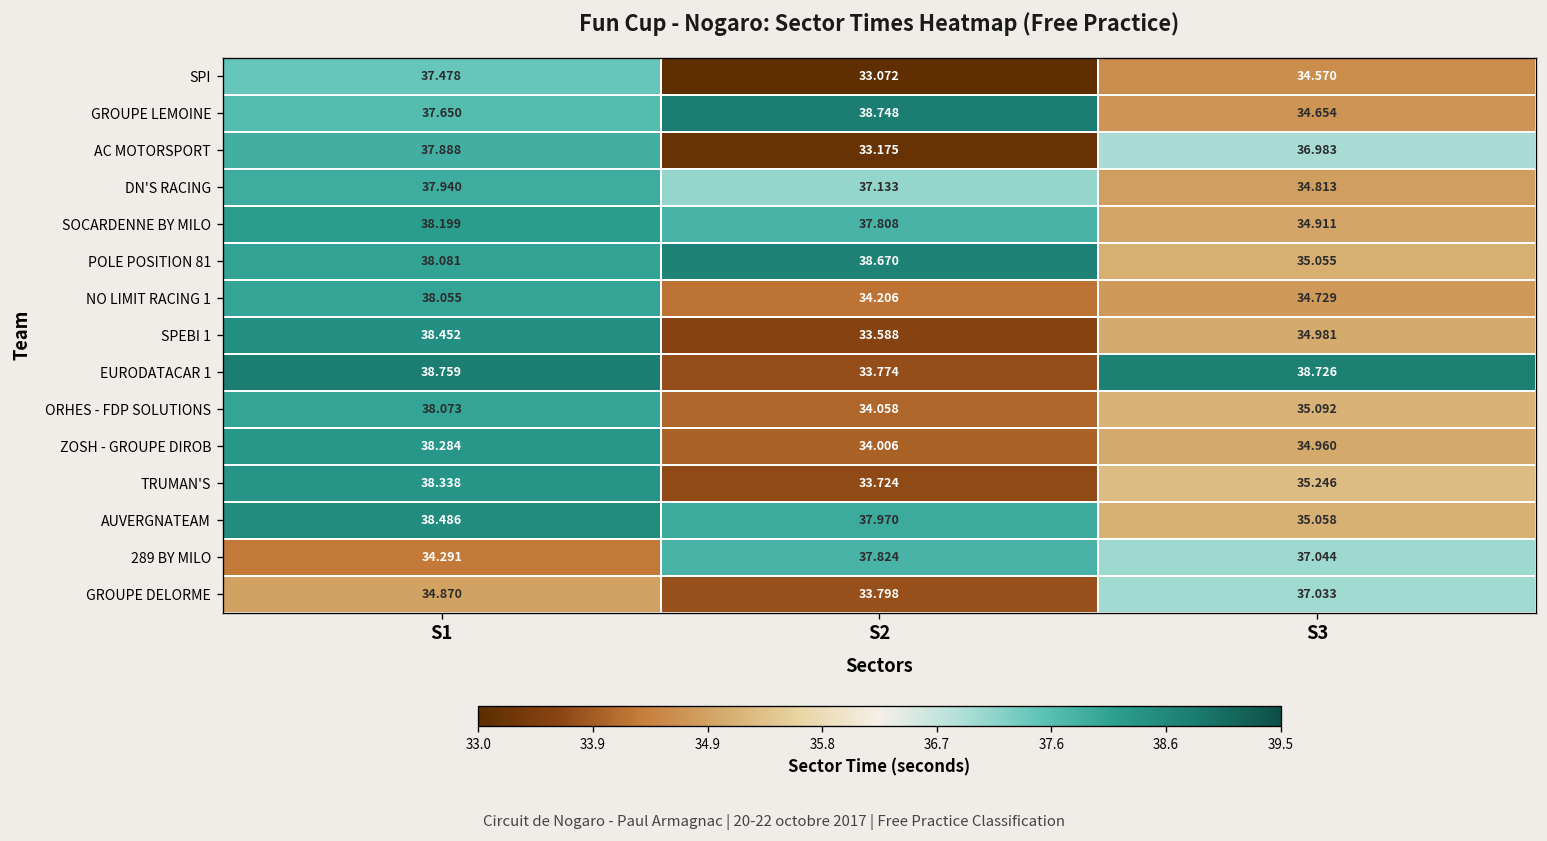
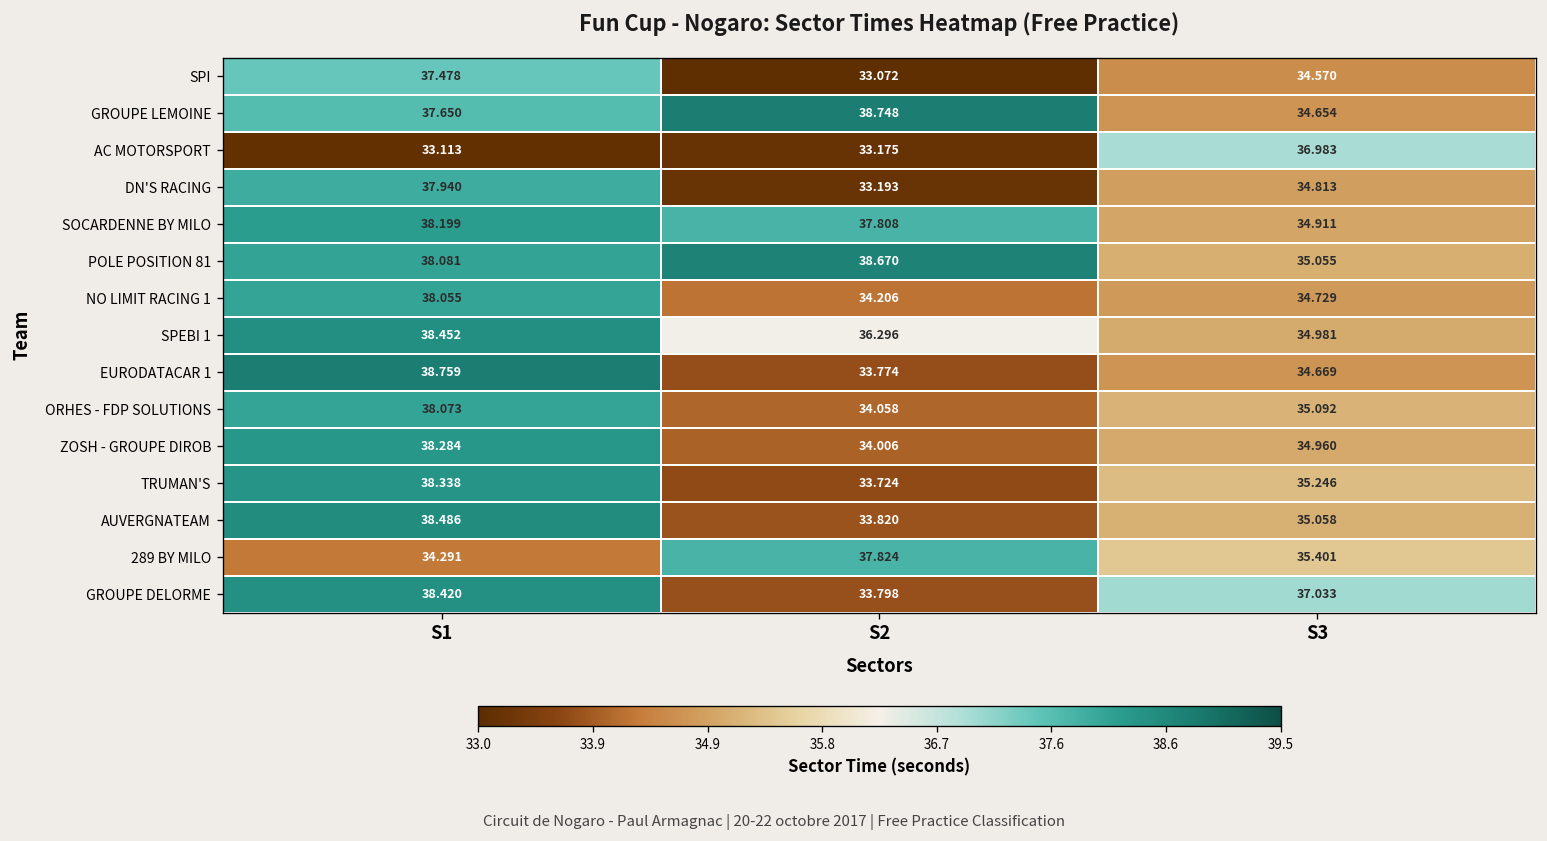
  {
    "SPI": {
      "S1": 37.478,
      "S2": 33.072,
      "S3": 34.570
    },
    "GROUPE LEMOINE": {
      "S1": 37.650,
      "S2": 38.748,
      "S3": 34.654
    },
    "AC MOTORSPORT": {
-     "S1": 37.888,
+     "S1": 33.113,
      "S2": 33.175,
      "S3": 36.983
    },
    "DN'S RACING": {
      "S1": 37.940,
-     "S2": 37.133,
+     "S2": 33.193,
      "S3": 34.813
    },
    "SOCARDENNE BY MILO": {
      "S1": 38.199,
      "S2": 37.808,
      "S3": 34.911
    },
    "POLE POSITION 81": {
      "S1": 38.081,
      "S2": 38.670,
      "S3": 35.055
    },
    "NO LIMIT RACING 1": {
      "S1": 38.055,
      "S2": 34.206,
      "S3": 34.729
    },
    "SPEBI 1": {
      "S1": 38.452,
-     "S2": 33.588,
+     "S2": 36.296,
      "S3": 34.981
    },
    "EURODATACAR 1": {
      "S1": 38.759,
      "S2": 33.774,
-     "S3": 38.726
+     "S3": 34.669
    },
    "ORHES - FDP SOLUTIONS": {
      "S1": 38.073,
      "S2": 34.058,
      "S3": 35.092
    },
    "ZOSH - GROUPE DIROB": {
      "S1": 38.284,
      "S2": 34.006,
      "S3": 34.960
    },
    "TRUMAN'S": {
      "S1": 38.338,
      "S2": 33.724,
      "S3": 35.246
    },
    "AUVERGNATEAM": {
      "S1": 38.486,
-     "S2": 37.970,
+     "S2": 33.820,
      "S3": 35.058
    },
    "289 BY MILO": {
      "S1": 34.291,
      "S2": 37.824,
-     "S3": 37.044
+     "S3": 35.401
    },
    "GROUPE DELORME": {
-     "S1": 34.870,
+     "S1": 38.420,
      "S2": 33.798,
      "S3": 37.033
    }
  }
